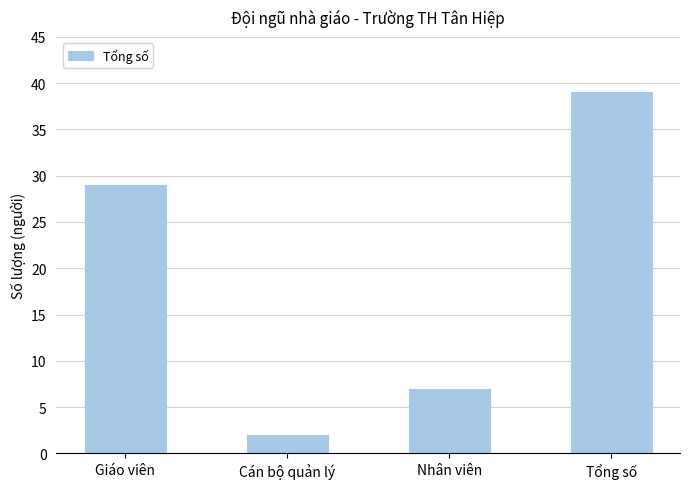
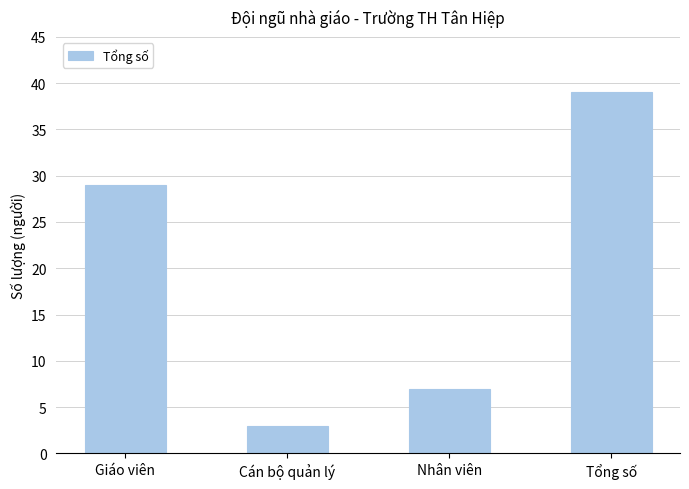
  {
    "Giáo viên": 29,
-   "Cán bộ quản lý": 2,
+   "Cán bộ quản lý": 3,
    "Nhân viên": 7,
    "Tổng số": 39
  }
